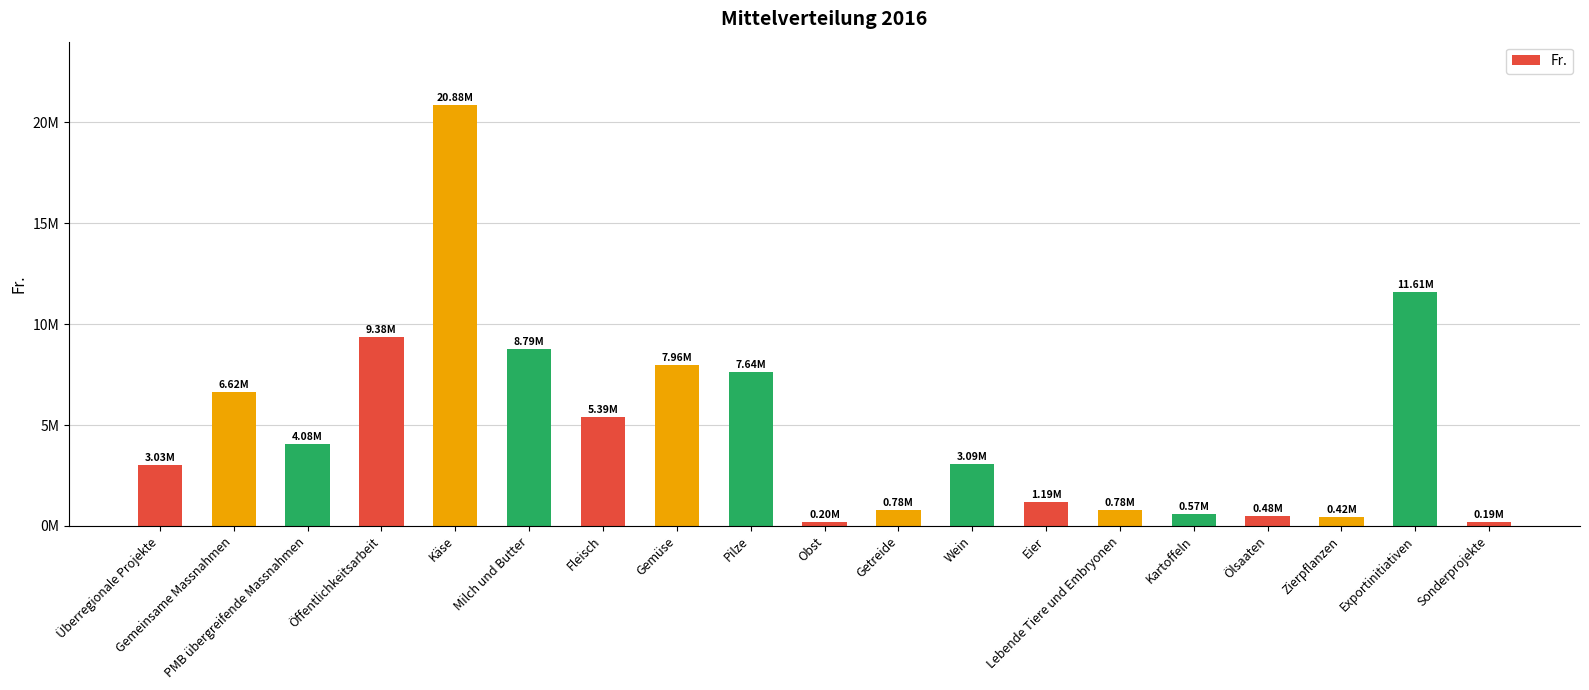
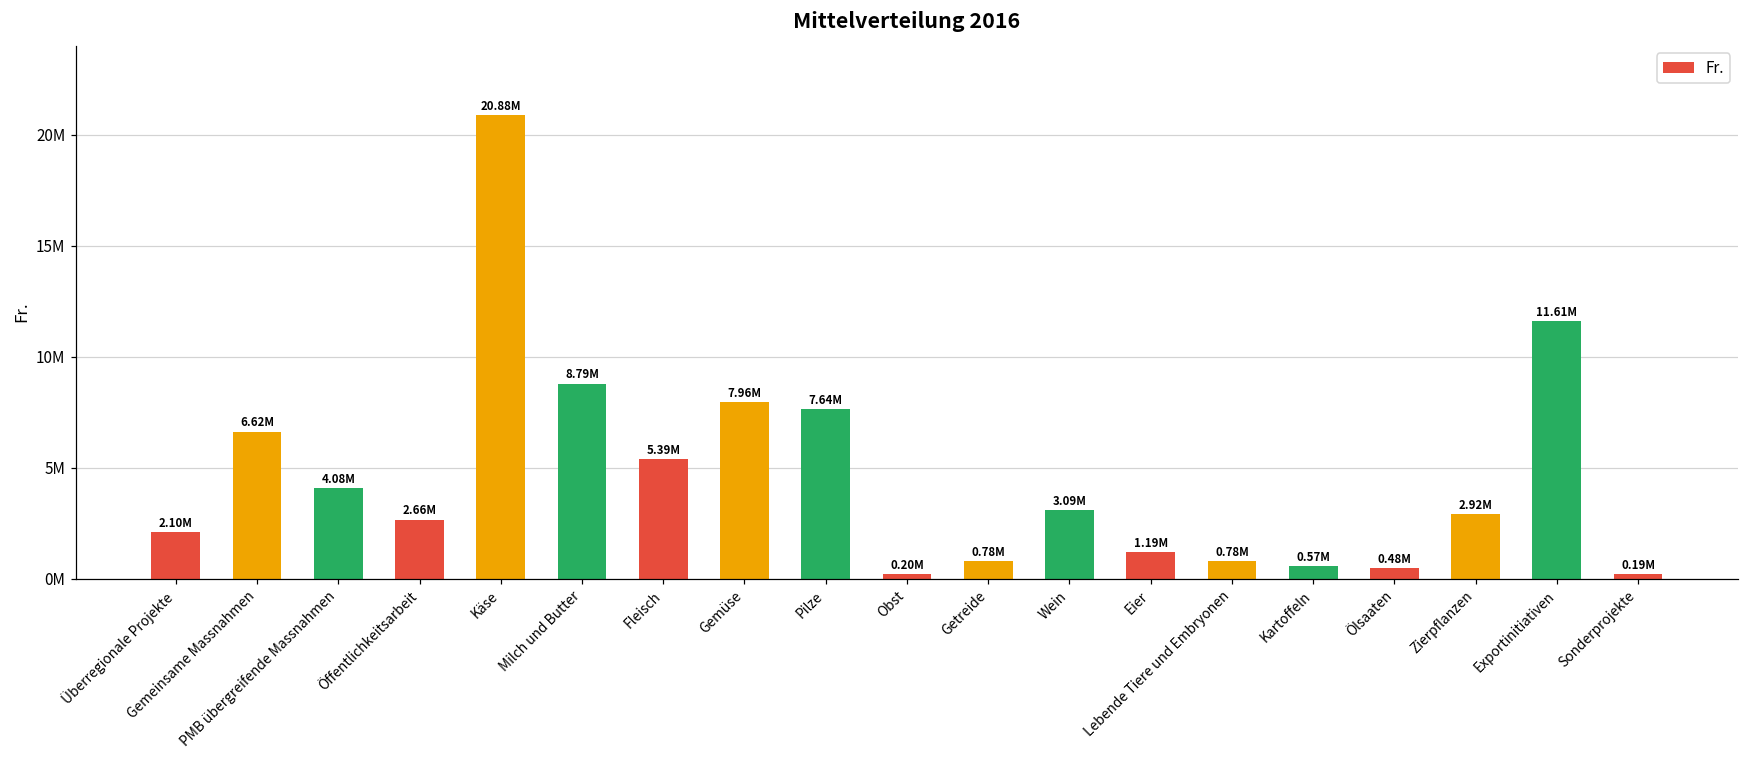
  {
-   "Überregionale Projekte": "3.03M",
+   "Überregionale Projekte": "2.10M",
    "Gemeinsame Massnahmen": "6.62M",
    "PMB übergreifende Massnahmen": "4.08M",
-   "Öffentlichkeitsarbeit": "9.38M",
+   "Öffentlichkeitsarbeit": "2.66M",
    "Käse": "20.88M",
    "Milch und Butter": "8.79M",
    "Fleisch": "5.39M",
    "Gemüse": "7.96M",
    "Pilze": "7.64M",
    "Obst": "0.20M",
    "Getreide": "0.78M",
    "Wein": "3.09M",
    "Eier": "1.19M",
    "Lebende Tiere und Embryonen": "0.78M",
    "Kartoffeln": "0.57M",
    "Ölsaaten": "0.48M",
-   "Zierpflanzen": "0.42M",
+   "Zierpflanzen": "2.92M",
    "Exportinitiativen": "11.61M",
    "Sonderprojekte": "0.19M"
  }
